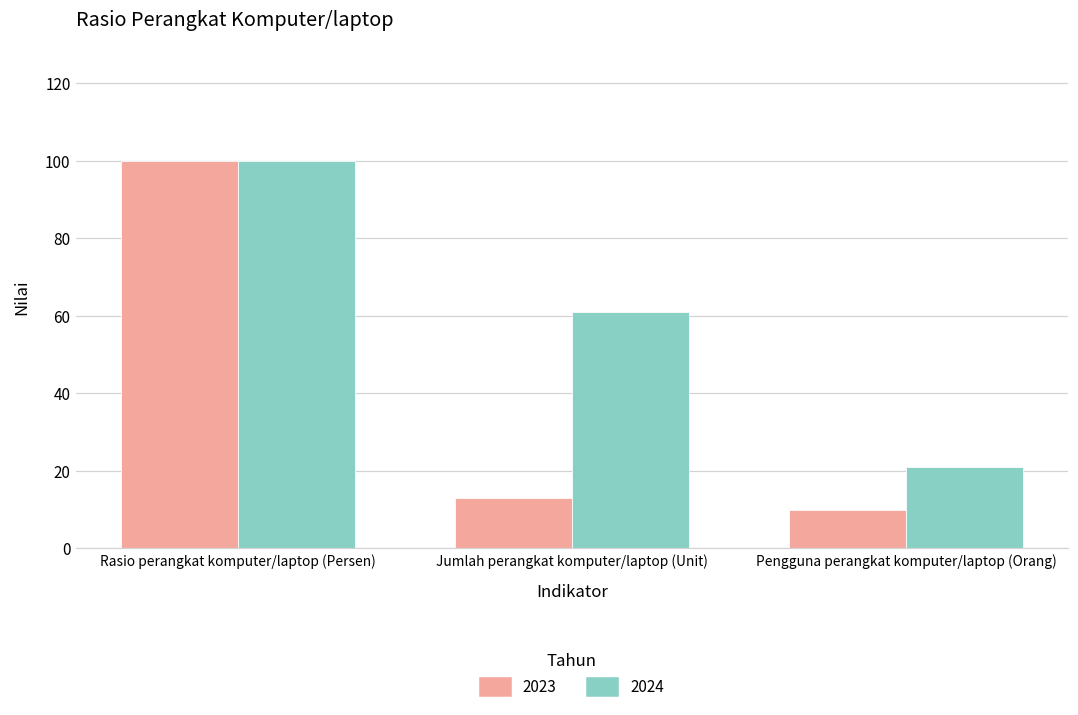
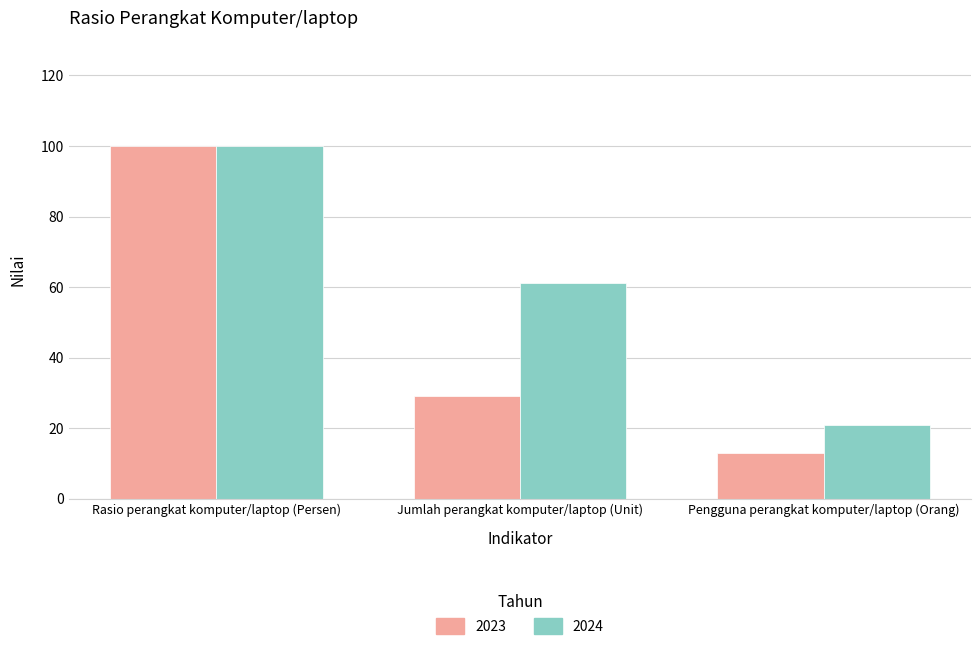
  {
    "2023": {
      "Rasio perangkat komputer/laptop (Persen)": 100,
-     "Jumlah perangkat komputer/laptop (Unit)": 13,
-     "Pengguna perangkat komputer/laptop (Orang)": 10
+     "Jumlah perangkat komputer/laptop (Unit)": 29,
+     "Pengguna perangkat komputer/laptop (Orang)": 13
    },
    "2024": {
      "Rasio perangkat komputer/laptop (Persen)": 100,
      "Jumlah perangkat komputer/laptop (Unit)": 61,
      "Pengguna perangkat komputer/laptop (Orang)": 21
    }
  }
